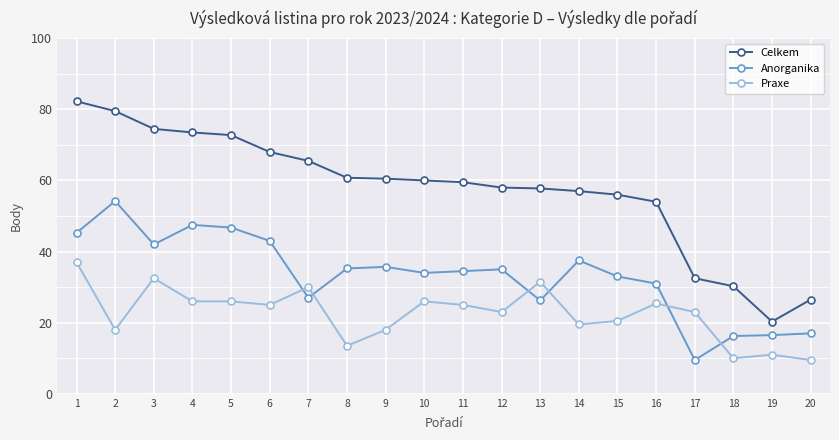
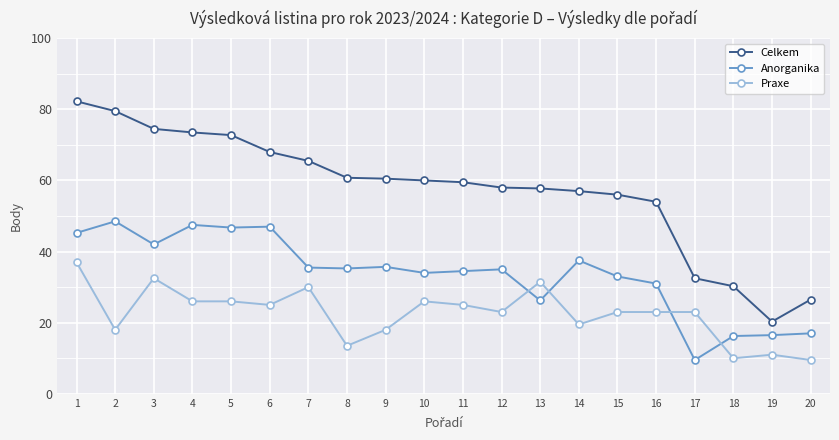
  {
    "Celkem": {
      "1": 82,
      "2": 80,
      "3": 75,
      "4": 74,
      "5": 73,
      "6": 68,
      "7": 66,
      "8": 61,
      "9": 61,
      "10": 60,
      "11": 60,
      "12": 58,
      "13": 58,
      "14": 57,
      "15": 56,
      "16": 54,
      "17": 33,
      "18": 30,
      "19": 20,
      "20": 27
    },
    "Anorganika": {
      "1": 45,
-     "2": 54,
+     "2": 49,
      "3": 42,
      "4": 48,
      "5": 47,
-     "6": 43,
-     "7": 27,
+     "6": 47,
+     "7": 36,
      "8": 35,
      "9": 36,
      "10": 34,
      "11": 35,
      "12": 35,
      "13": 26,
      "14": 38,
      "15": 33,
      "16": 31,
      "17": 10,
      "18": 16,
      "19": 17,
      "20": 17
    },
    "Praxe": {
      "1": 37,
      "2": 18,
      "3": 33,
      "4": 26,
      "5": 26,
      "6": 25,
      "7": 30,
      "8": 14,
      "9": 18,
      "10": 26,
      "11": 25,
      "12": 23,
      "13": 32,
      "14": 20,
-     "15": 21,
-     "16": 25,
+     "15": 23,
+     "16": 23,
      "17": 23,
      "18": 10,
      "19": 11,
      "20": 10
    }
  }
